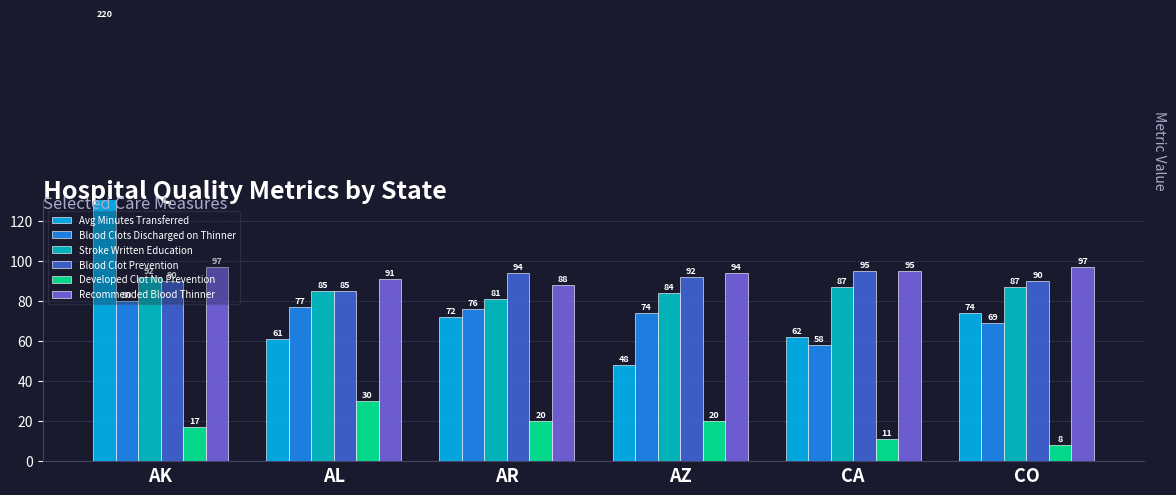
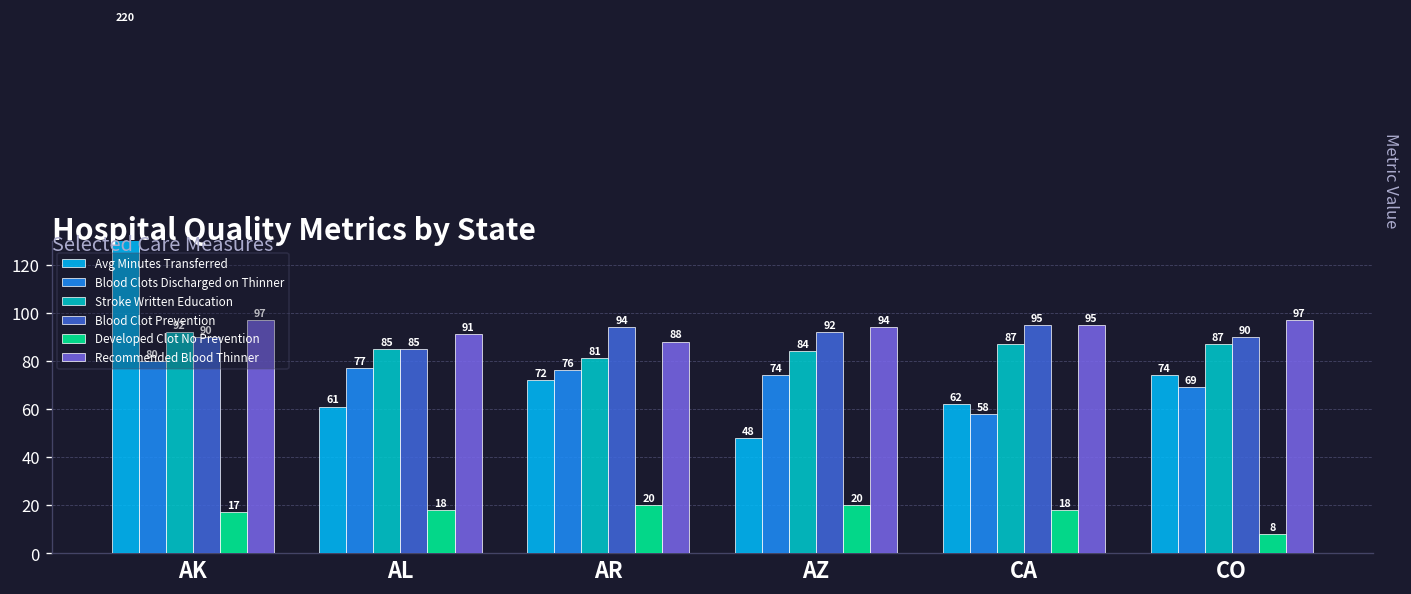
  {
    "Developed Clot No Prevention": {
      "AK": 17,
-     "AL": 30,
+     "AL": 18,
      "AR": 20,
      "AZ": 20,
-     "CA": 11,
+     "CA": 18,
      "CO": 8
    }
  }
